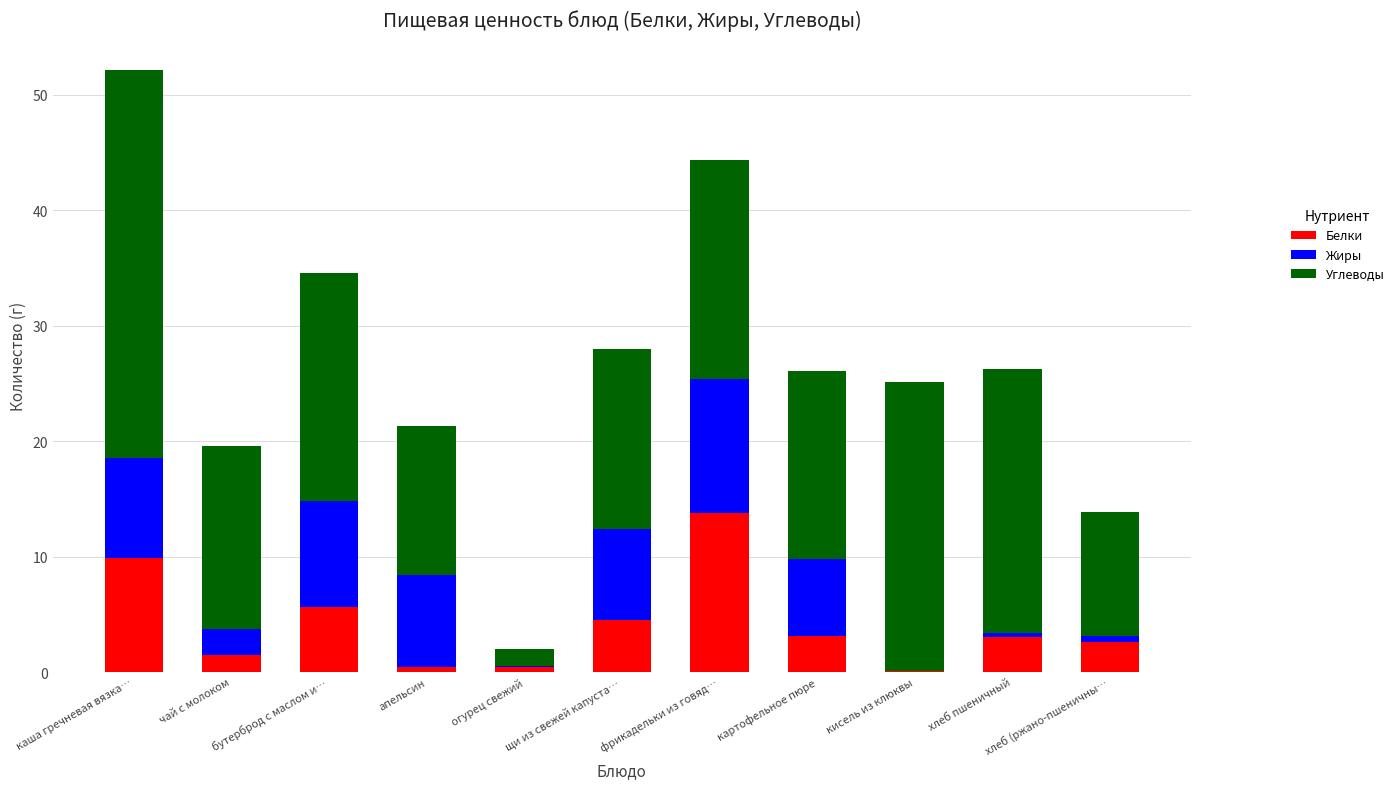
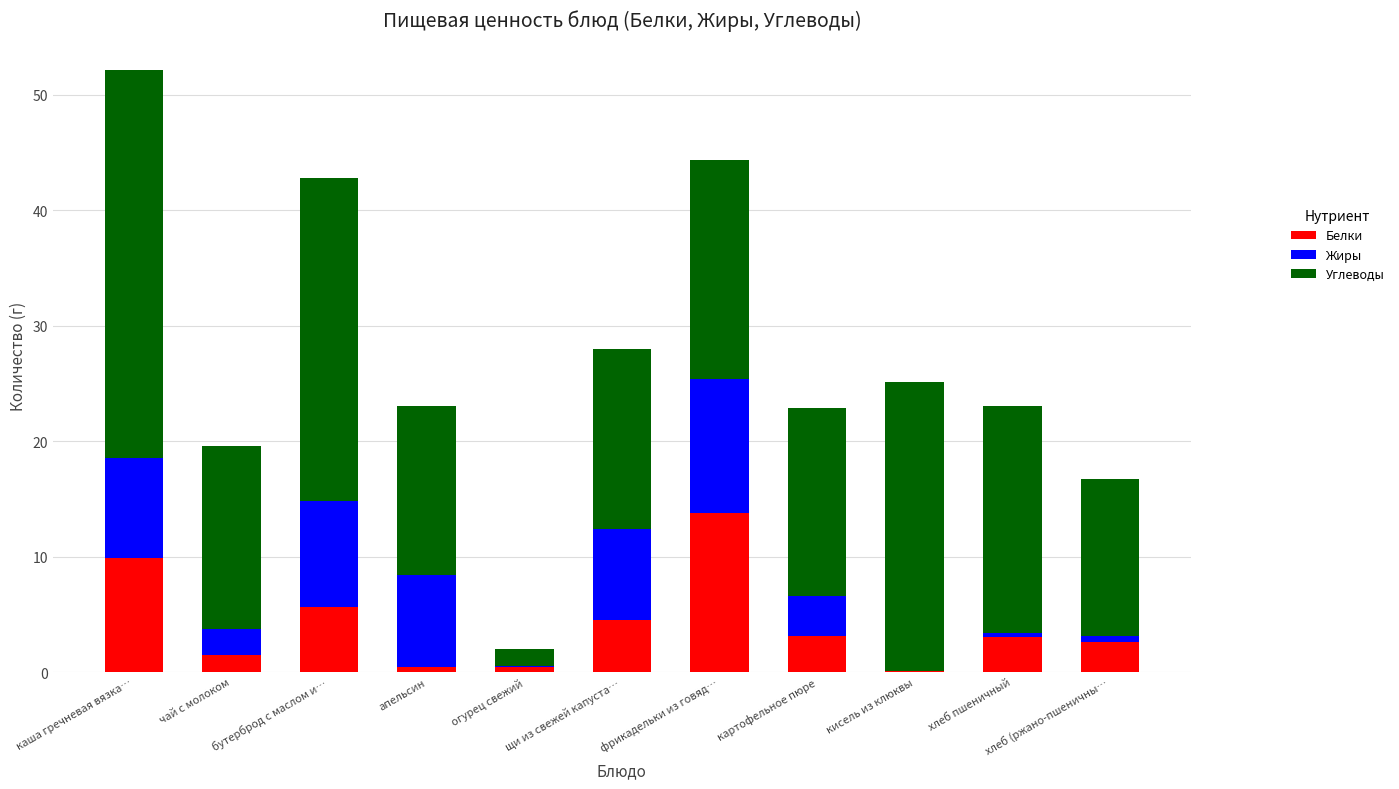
  {
    "Белки": {
      "каша гречневая вязка…": 9.9,
      "чай с молоком": 1.5,
      "бутерброд с маслом и…": 5.7,
      "апельсин": 0.5,
      "огурец свежий": 0.5,
      "щи из свежей капуста…": 4.5,
      "фрикадельки из говяд…": 13.7,
      "картофельное пюре": 3.2,
      "хлеб пшеничный": 3.0,
      "хлеб (ржано-пшеничны…": 2.6
    },
    "Жиры": {
      "каша гречневая вязка…": 8.7,
      "чай с молоком": 2.2,
      "бутерброд с маслом и…": 9.2,
      "апельсин": 7.9,
      "щи из свежей капуста…": 7.9,
      "фрикадельки из говяд…": 11.6,
-     "картофельное пюре": 6.6,
+     "картофельное пюре": 3.4,
      "кисель из клюквы": 0.0,
      "хлеб пшеничный": 0.3,
      "хлеб (ржано-пшеничны…": 0.5
    },
    "Углеводы": {
      "каша гречневая вязка…": 33.6,
      "чай с молоком": 15.9,
-     "бутерброд с маслом и…": 19.8,
-     "апельсин": 12.9,
+     "бутерброд с маслом и…": 27.9,
+     "апельсин": 14.6,
      "огурец свежий": 1.5,
      "щи из свежей капуста…": 15.6,
      "фрикадельки из говяд…": 19.0,
      "картофельное пюре": 16.4,
      "кисель из клюквы": 25.0,
-     "хлеб пшеничный": 22.9,
-     "хлеб (ржано-пшеничны…": 10.7
+     "хлеб пшеничный": 19.7,
+     "хлеб (ржано-пшеничны…": 13.6
    }
  }
